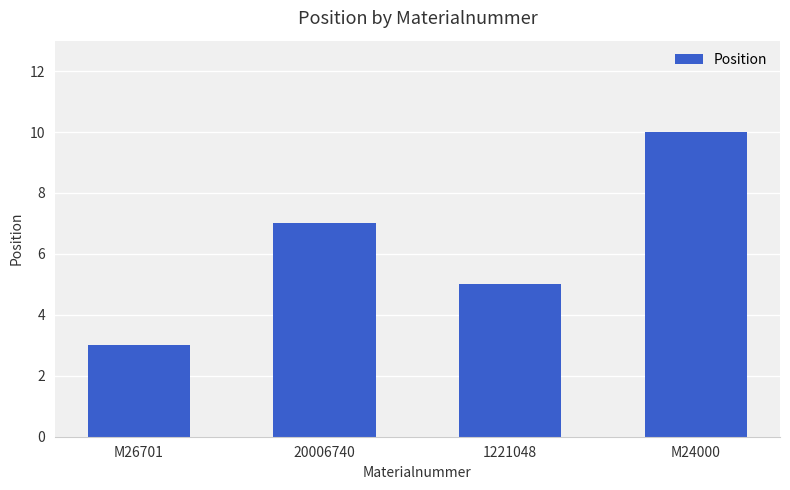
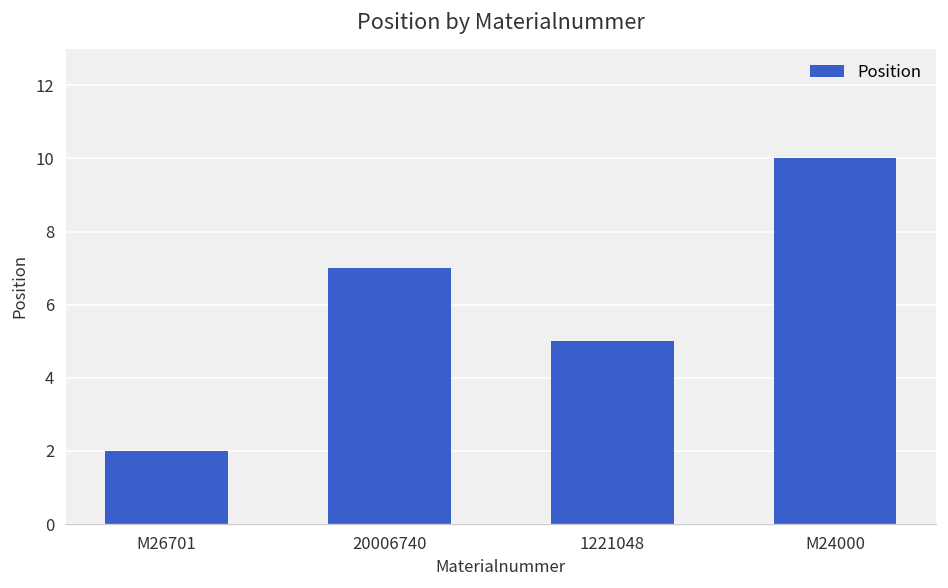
  {
-   "M26701": 3,
+   "M26701": 2,
    "20006740": 7,
    "1221048": 5,
    "M24000": 10
  }
